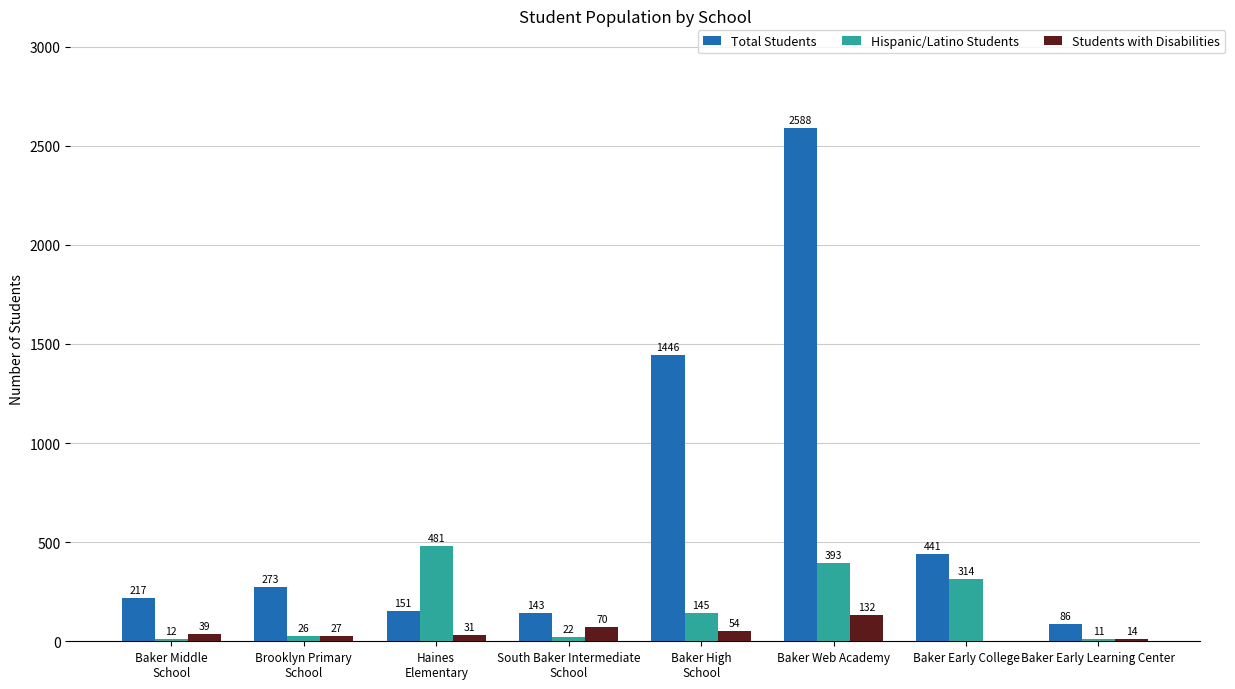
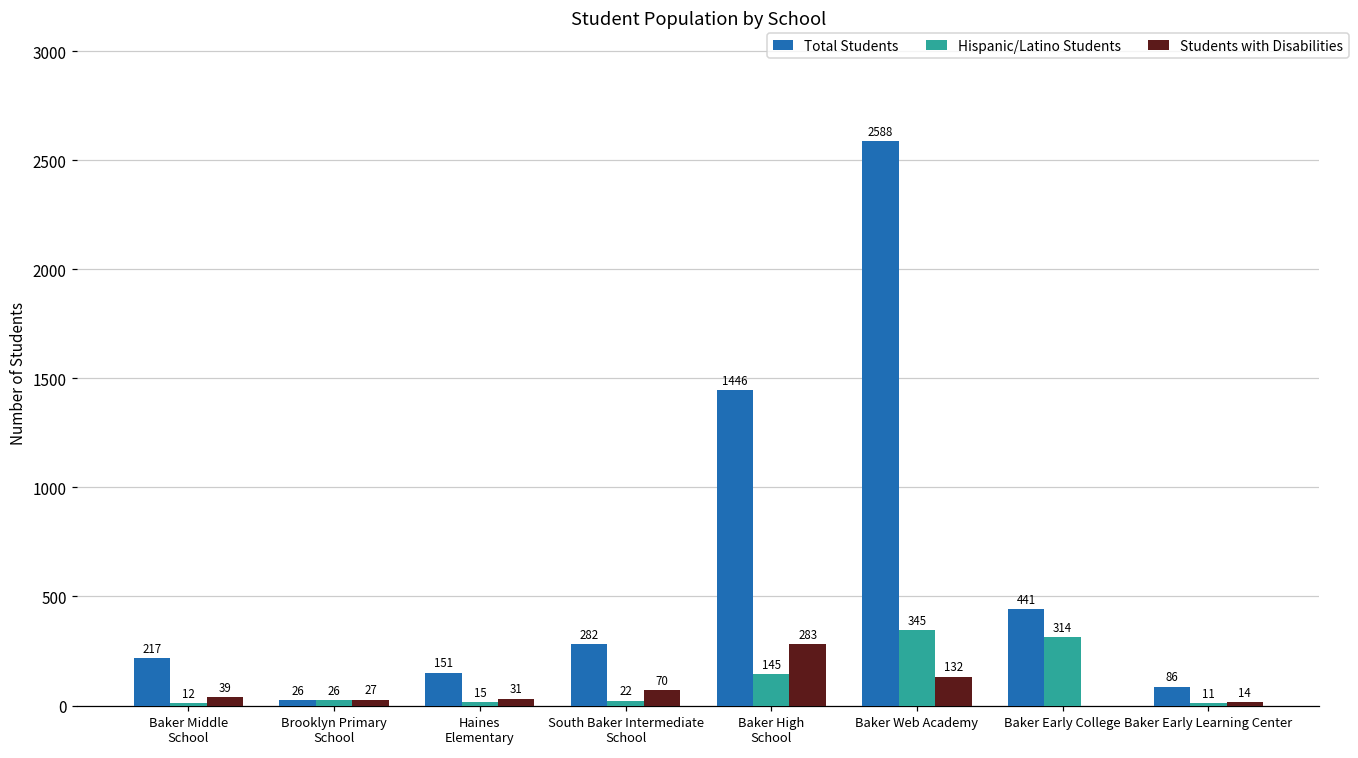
  {
    "Total Students": {
      "Baker Middle School": 217,
-     "Brooklyn Primary School": 273,
+     "Brooklyn Primary School": 26,
      "Haines Elementary": 151,
-     "South Baker Intermediate School": 143,
+     "South Baker Intermediate School": 282,
      "Baker High School": 1446,
      "Baker Web Academy": 2588,
      "Baker Early College": 441,
      "Baker Early Learning Center": 86
    },
    "Hispanic/Latino Students": {
      "Baker Middle School": 12,
      "Brooklyn Primary School": 26,
-     "Haines Elementary": 481,
+     "Haines Elementary": 15,
      "South Baker Intermediate School": 22,
      "Baker High School": 145,
-     "Baker Web Academy": 393,
+     "Baker Web Academy": 345,
      "Baker Early College": 314,
      "Baker Early Learning Center": 11
    },
    "Students with Disabilities": {
      "Baker Middle School": 39,
      "Brooklyn Primary School": 27,
      "Haines Elementary": 31,
      "South Baker Intermediate School": 70,
-     "Baker High School": 54,
+     "Baker High School": 283,
      "Baker Web Academy": 132,
      "Baker Early Learning Center": 14
    }
  }
